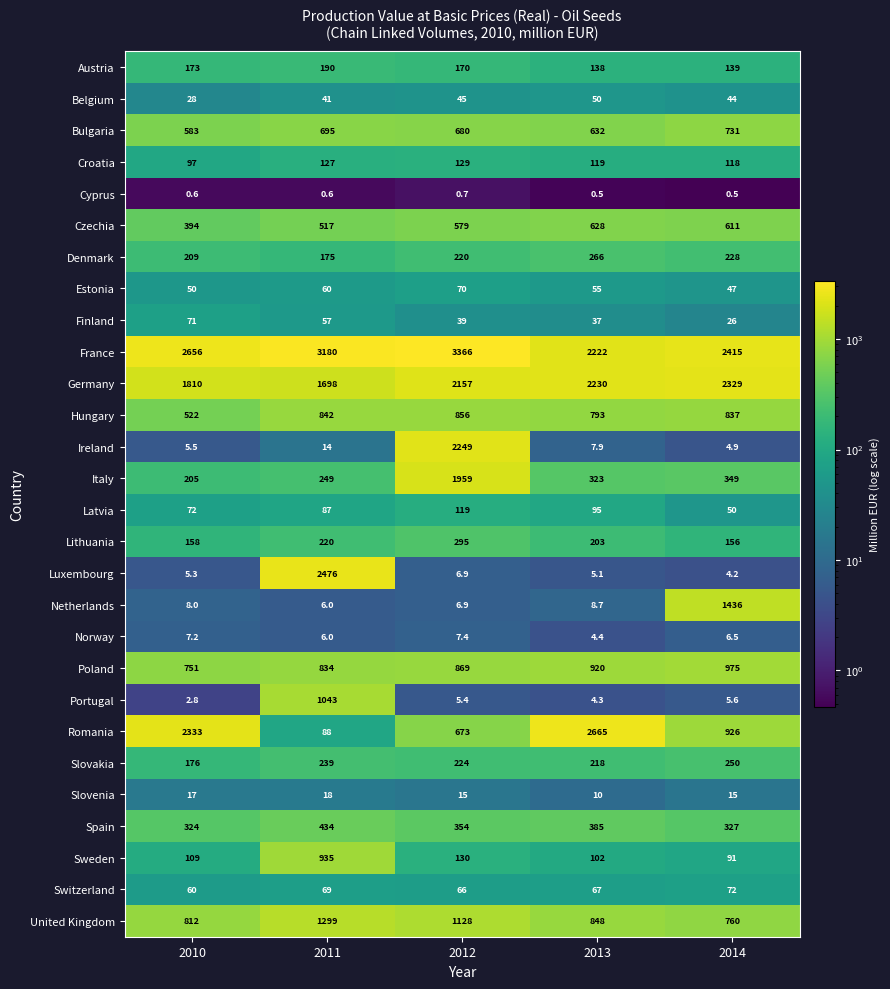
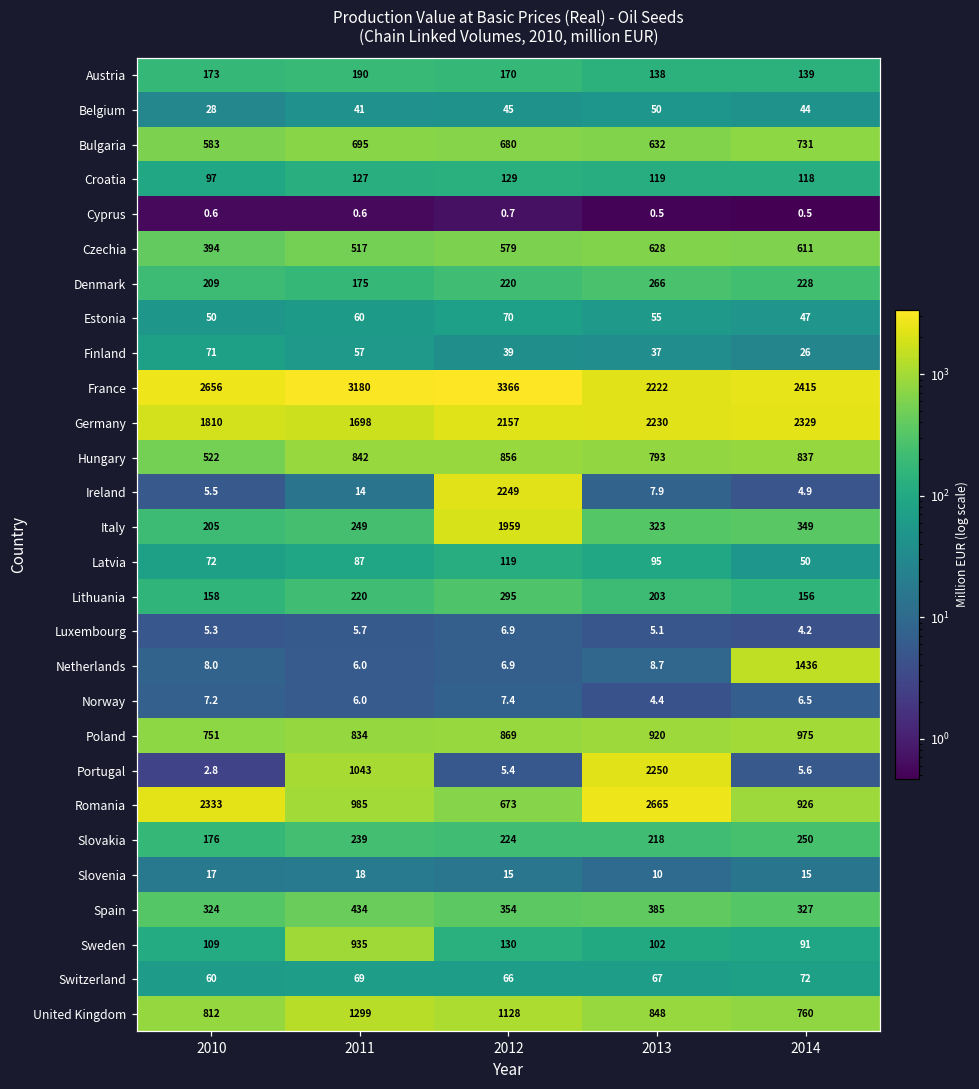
  {
    "Austria": {
      "2010": 173,
      "2011": 190,
      "2012": 170,
      "2013": 138,
      "2014": 139
    },
    "Belgium": {
      "2010": 28,
      "2011": 41,
      "2012": 45,
      "2013": 50,
      "2014": 44
    },
    "Bulgaria": {
      "2010": 583,
      "2011": 695,
      "2012": 680,
      "2013": 632,
      "2014": 731
    },
    "Croatia": {
      "2010": 97,
      "2011": 127,
      "2012": 129,
      "2013": 119,
      "2014": 118
    },
    "Cyprus": {
      "2010": 0.6,
      "2011": 0.6,
      "2012": 0.7,
      "2013": 0.5,
      "2014": 0.5
    },
    "Czechia": {
      "2010": 394,
      "2011": 517,
      "2012": 579,
      "2013": 628,
      "2014": 611
    },
    "Denmark": {
      "2010": 209,
      "2011": 175,
      "2012": 220,
      "2013": 266,
      "2014": 228
    },
    "Estonia": {
      "2010": 50,
      "2011": 60,
      "2012": 70,
      "2013": 55,
      "2014": 47
    },
    "Finland": {
      "2010": 71,
      "2011": 57,
      "2012": 39,
      "2013": 37,
      "2014": 26
    },
    "France": {
      "2010": 2656,
      "2011": 3180,
      "2012": 3366,
      "2013": 2222,
      "2014": 2415
    },
    "Germany": {
      "2010": 1810,
      "2011": 1698,
      "2012": 2157,
      "2013": 2230,
      "2014": 2329
    },
    "Hungary": {
      "2010": 522,
      "2011": 842,
      "2012": 856,
      "2013": 793,
      "2014": 837
    },
    "Ireland": {
      "2010": 5.5,
      "2011": 14,
      "2012": 2249,
      "2013": 7.9,
      "2014": 4.9
    },
    "Italy": {
      "2010": 205,
      "2011": 249,
      "2012": 1959,
      "2013": 323,
      "2014": 349
    },
    "Latvia": {
      "2010": 72,
      "2011": 87,
      "2012": 119,
      "2013": 95,
      "2014": 50
    },
    "Lithuania": {
      "2010": 158,
      "2011": 220,
      "2012": 295,
      "2013": 203,
      "2014": 156
    },
    "Luxembourg": {
      "2010": 5.3,
-     "2011": 2476,
+     "2011": 5.7,
      "2012": 6.9,
      "2013": 5.1,
      "2014": 4.2
    },
    "Netherlands": {
      "2010": 8.0,
      "2011": 6.0,
      "2012": 6.9,
      "2013": 8.7,
      "2014": 1436
    },
    "Norway": {
      "2010": 7.2,
      "2011": 6.0,
      "2012": 7.4,
      "2013": 4.4,
      "2014": 6.5
    },
    "Poland": {
      "2010": 751,
      "2011": 834,
      "2012": 869,
      "2013": 920,
      "2014": 975
    },
    "Portugal": {
      "2010": 2.8,
      "2011": 1043,
      "2012": 5.4,
-     "2013": 4.3,
+     "2013": 2250,
      "2014": 5.6
    },
    "Romania": {
      "2010": 2333,
-     "2011": 88,
+     "2011": 985,
      "2012": 673,
      "2013": 2665,
      "2014": 926
    },
    "Slovakia": {
      "2010": 176,
      "2011": 239,
      "2012": 224,
      "2013": 218,
      "2014": 250
    },
    "Slovenia": {
      "2010": 17,
      "2011": 18,
      "2012": 15,
      "2013": 10,
      "2014": 15
    },
    "Spain": {
      "2010": 324,
      "2011": 434,
      "2012": 354,
      "2013": 385,
      "2014": 327
    },
    "Sweden": {
      "2010": 109,
      "2011": 935,
      "2012": 130,
      "2013": 102,
      "2014": 91
    },
    "Switzerland": {
      "2010": 60,
      "2011": 69,
      "2012": 66,
      "2013": 67,
      "2014": 72
    },
    "United Kingdom": {
      "2010": 812,
      "2011": 1299,
      "2012": 1128,
      "2013": 848,
      "2014": 760
    }
  }
